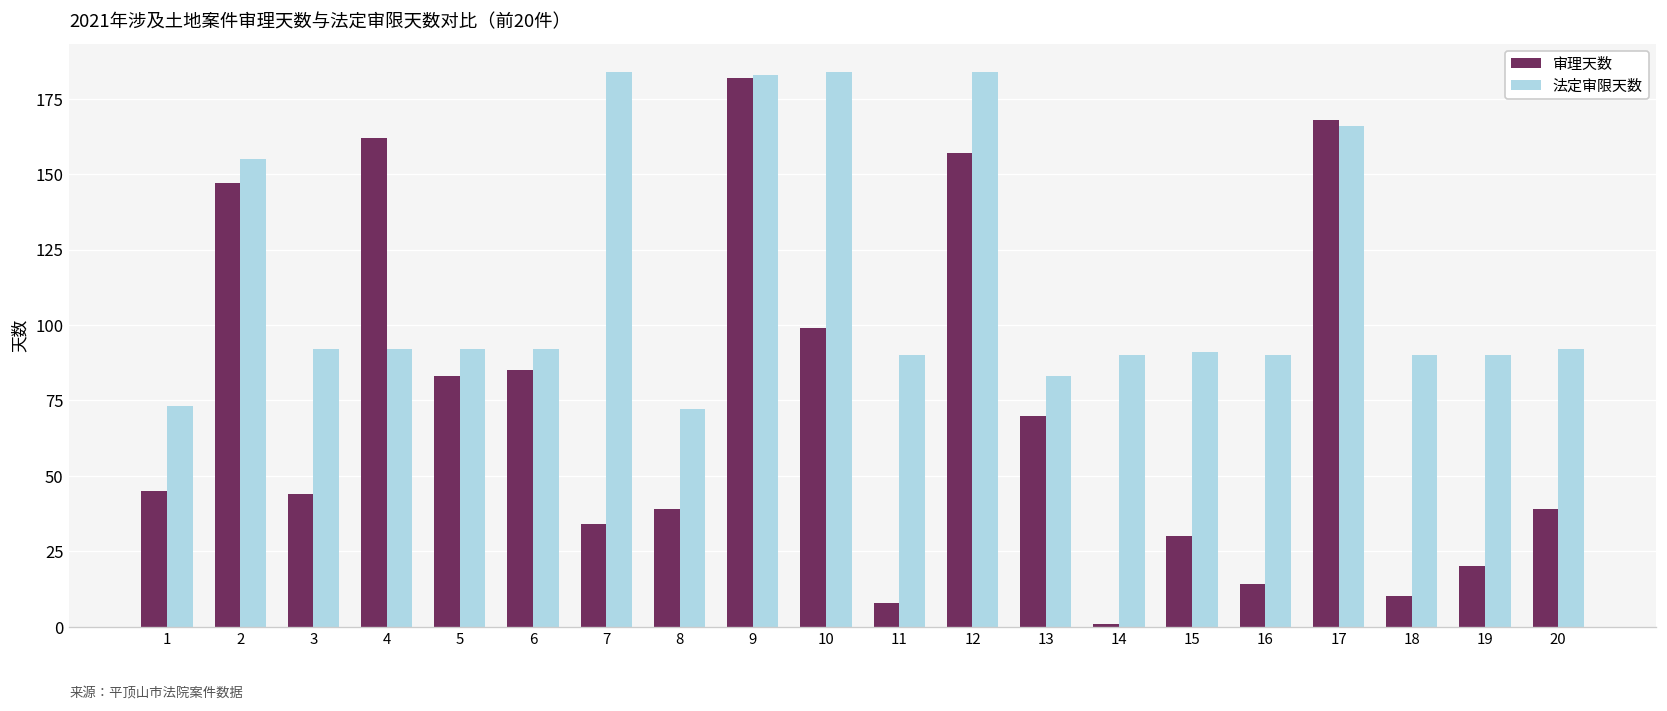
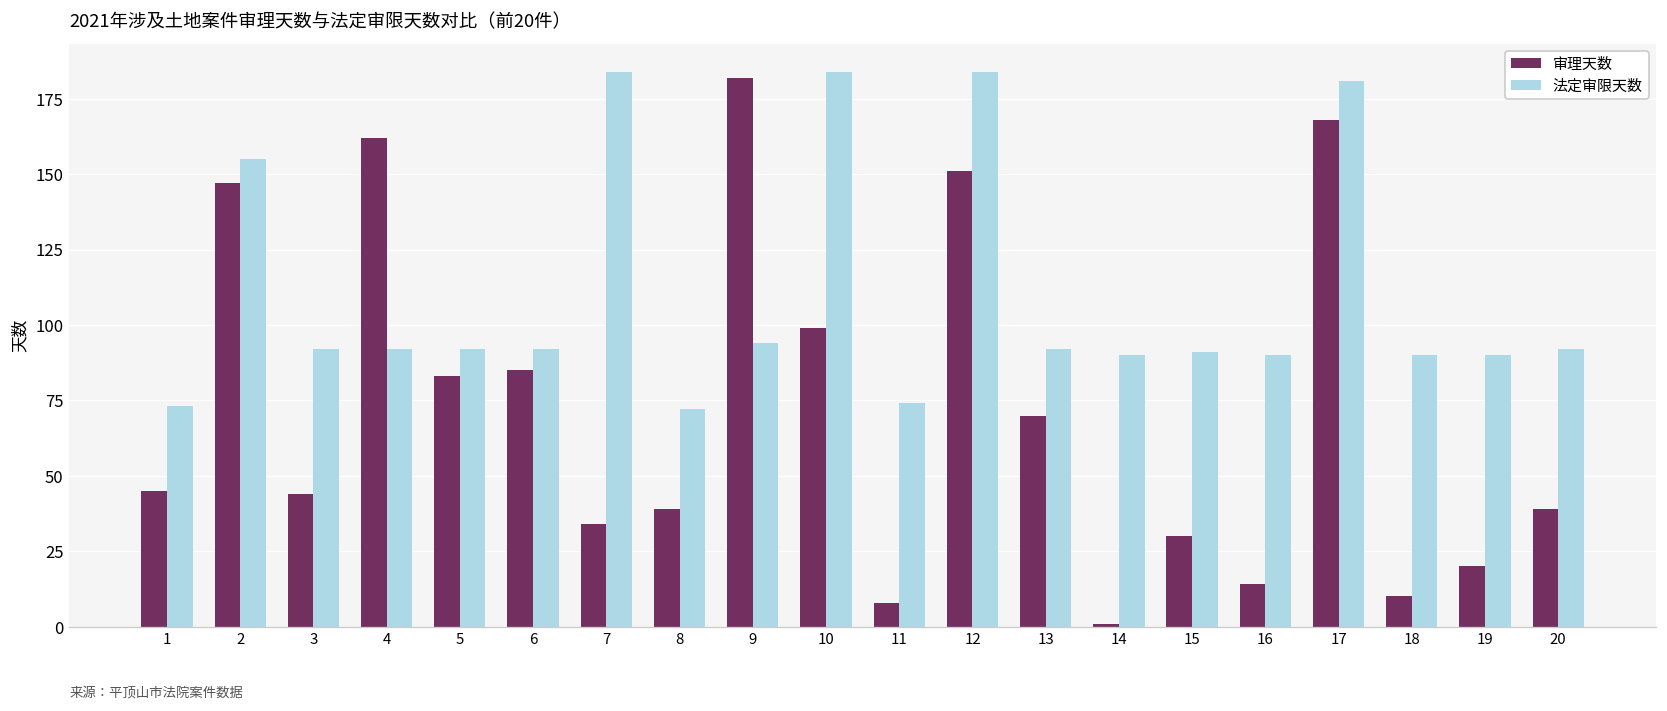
  {
    "审理天数": {
      "1": 45,
      "2": 147,
      "3": 44,
      "4": 162,
      "5": 83,
      "6": 85,
      "7": 34,
      "8": 39,
      "9": 182,
      "10": 99,
      "11": 8,
-     "12": 157,
+     "12": 151,
      "13": 70,
      "14": 1,
      "15": 30,
      "16": 14,
      "17": 168,
      "18": 10,
      "19": 20,
      "20": 39
    },
    "法定审限天数": {
      "1": 73,
      "2": 155,
      "3": 92,
      "4": 92,
      "5": 92,
      "6": 92,
      "7": 184,
      "8": 72,
-     "9": 183,
+     "9": 94,
      "10": 184,
-     "11": 90,
+     "11": 74,
      "12": 184,
-     "13": 83,
+     "13": 92,
      "14": 90,
      "15": 91,
      "16": 90,
-     "17": 166,
+     "17": 181,
      "18": 90,
      "19": 90,
      "20": 92
    }
  }
